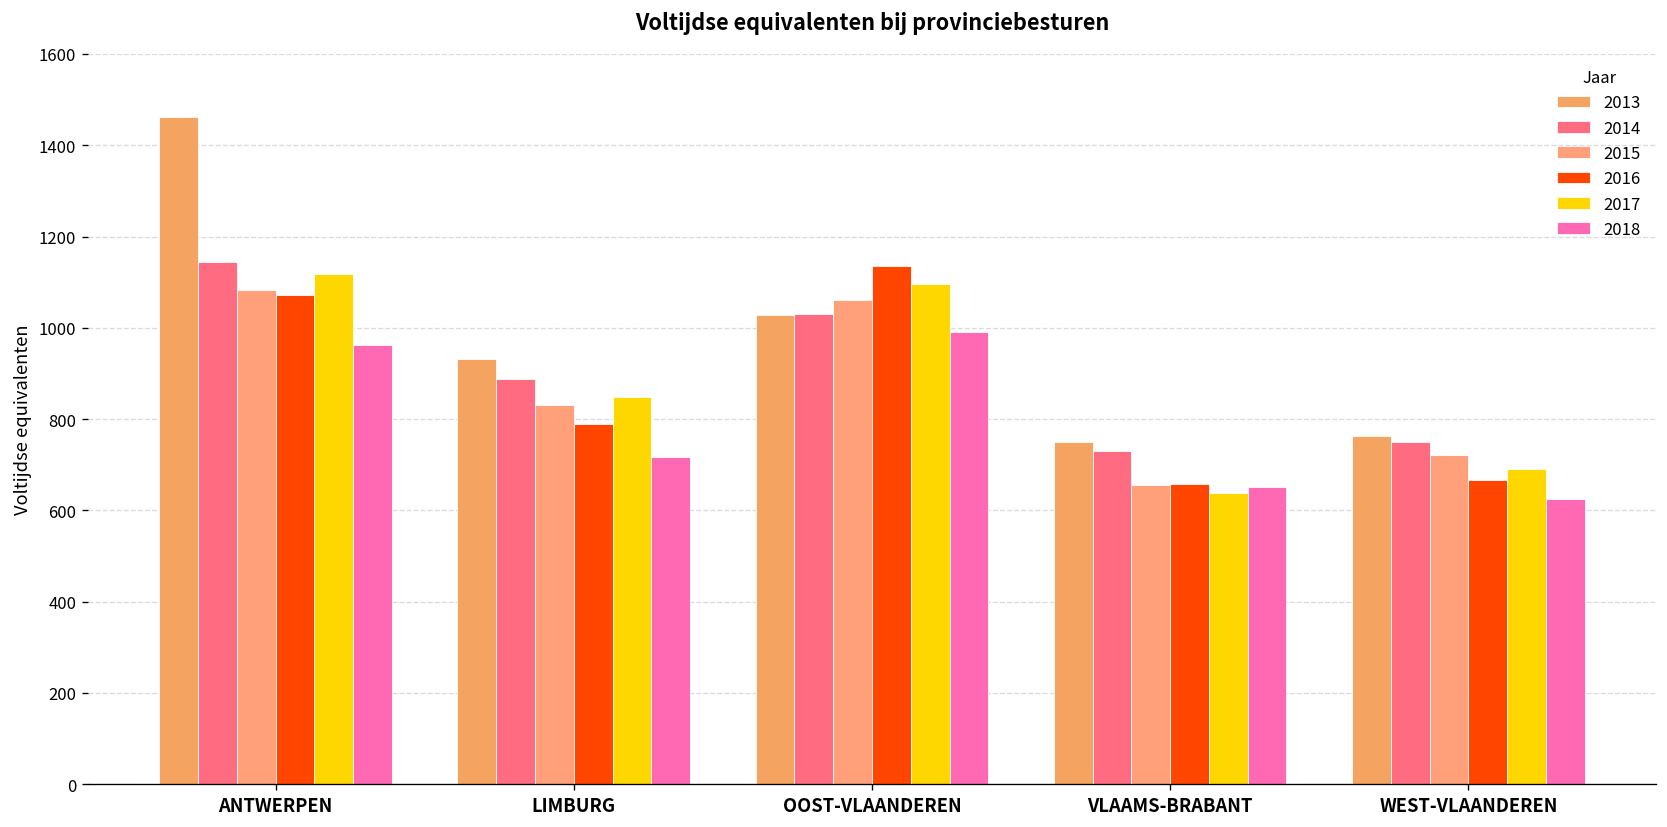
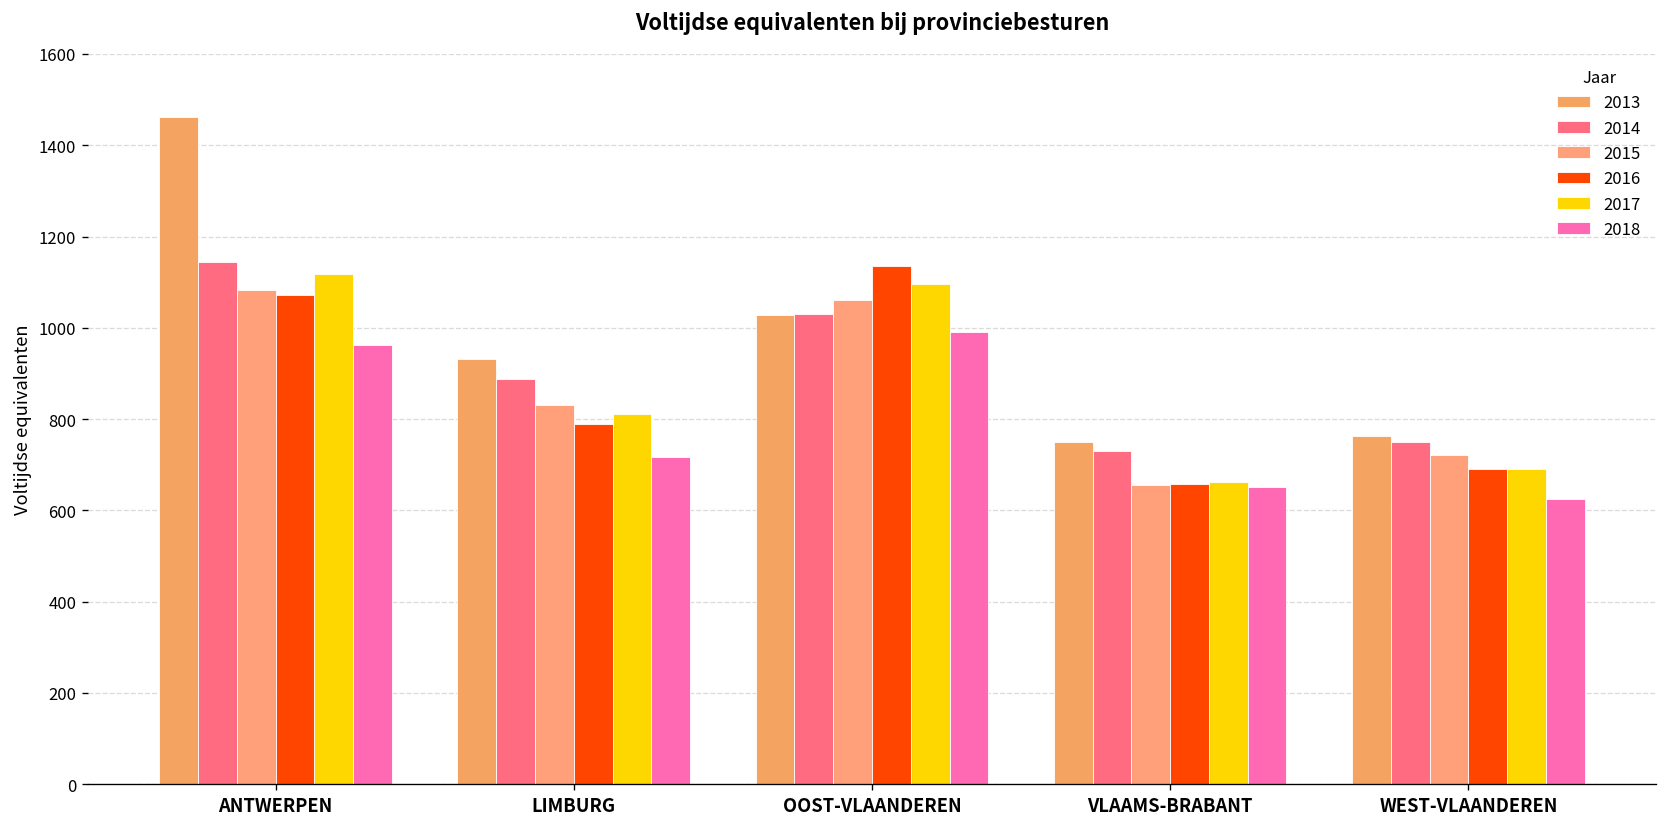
  {
    "2016": {
      "ANTWERPEN": 1070,
      "LIMBURG": 790,
      "OOST-VLAANDEREN": 1140,
      "VLAAMS-BRABANT": 660,
-     "WEST-VLAANDEREN": 670
+     "WEST-VLAANDEREN": 690
    },
    "2017": {
      "ANTWERPEN": 1120,
-     "LIMBURG": 850,
+     "LIMBURG": 810,
      "OOST-VLAANDEREN": 1100,
-     "VLAAMS-BRABANT": 640,
+     "VLAAMS-BRABANT": 660,
      "WEST-VLAANDEREN": 690
    }
  }
